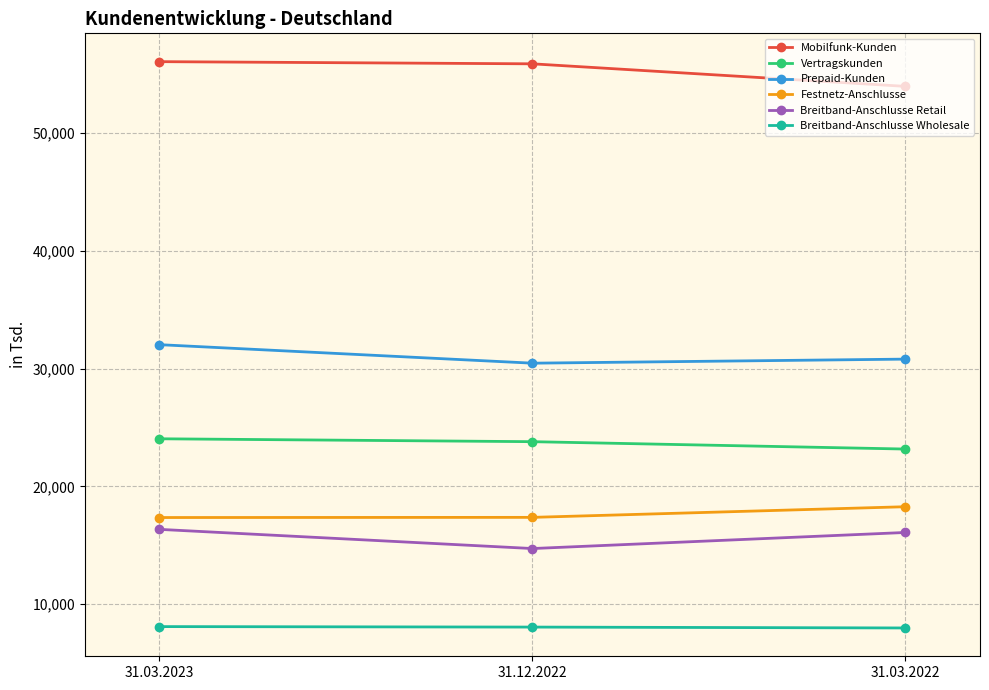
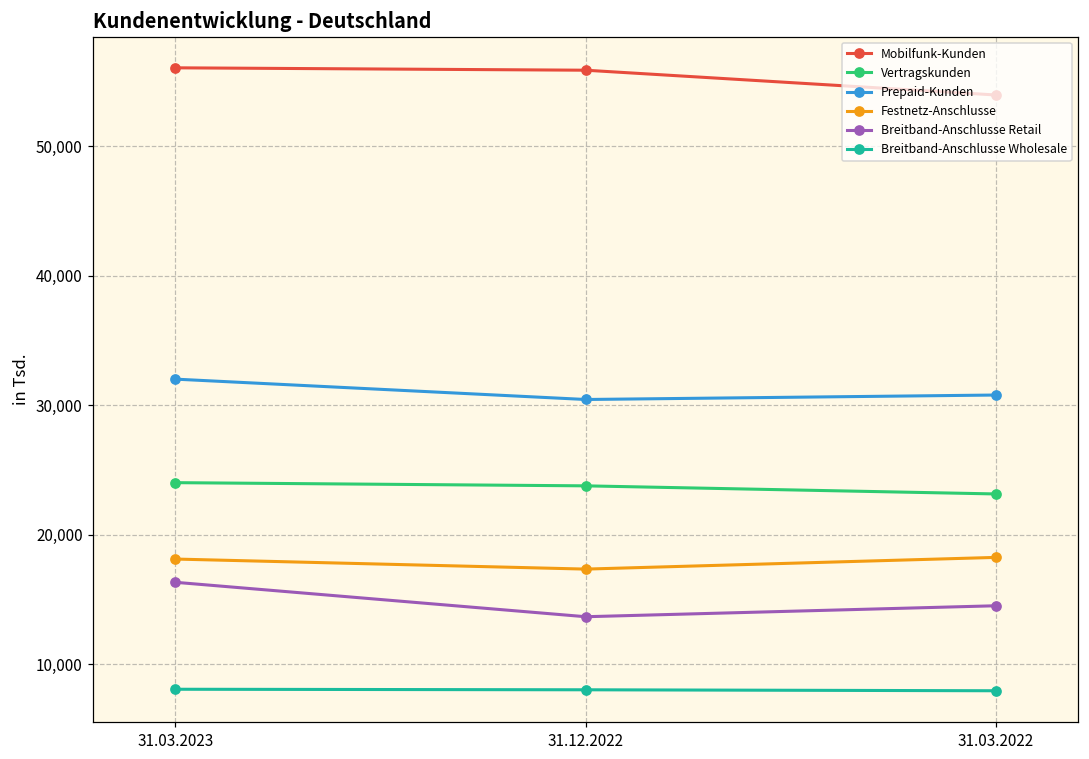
  {
    "Mobilfunk-Kunden": {
      "31.03.2023": "56,100",
      "31.12.2022": "55,900"
    },
    "Prepaid-Kunden": {
      "31.03.2023": "32,000",
      "31.12.2022": "30,500",
      "31.03.2022": "30,800"
    },
    "Festnetz-Anschlusse": {
-     "31.03.2023": "17,300",
+     "31.03.2023": "18,100",
      "31.12.2022": "17,400",
      "31.03.2022": "18,300"
    },
    "Breitband-Anschlusse Retail": {
      "31.03.2023": "16,300",
-     "31.12.2022": "14,700",
-     "31.03.2022": "16,100"
+     "31.12.2022": "13,700",
+     "31.03.2022": "14,500"
    }
  }
